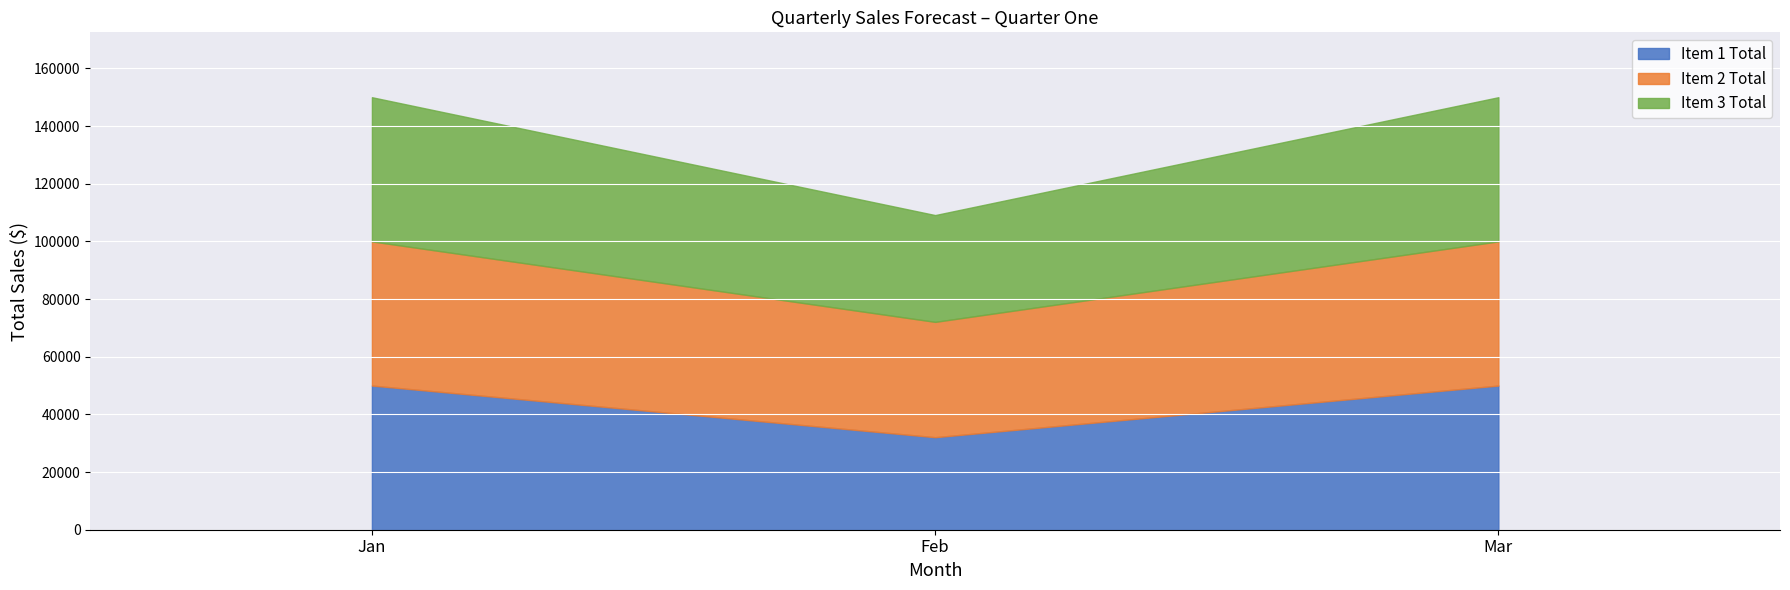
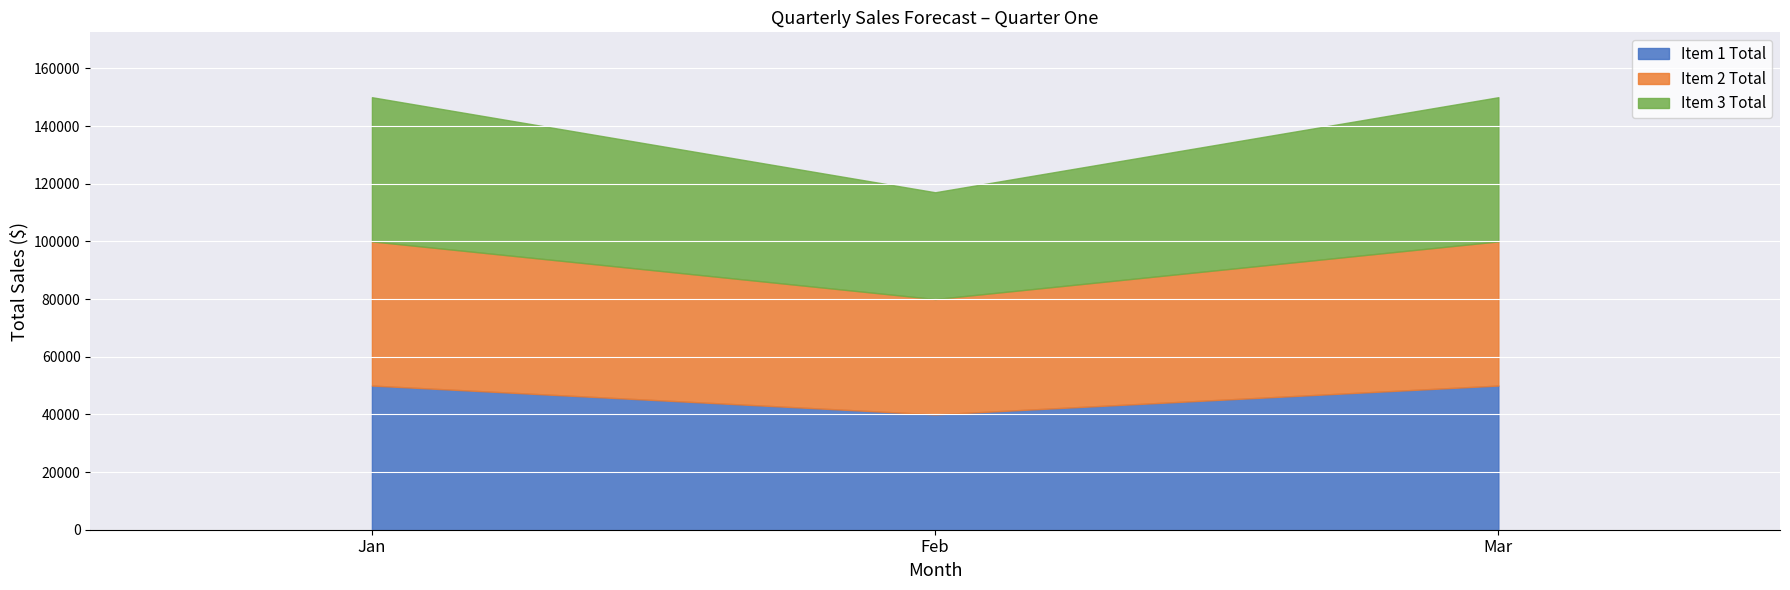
  {
    "Item 1 Total": {
      "Jan": 50000,
-     "Feb": 32000,
+     "Feb": 40000,
      "Mar": 50000
    },
    "Item 2 Total": {
      "Jan": 50000,
      "Feb": 40000,
      "Mar": 50000
    },
    "Item 3 Total": {
      "Jan": 50000,
      "Feb": 37000,
      "Mar": 50000
    }
  }
